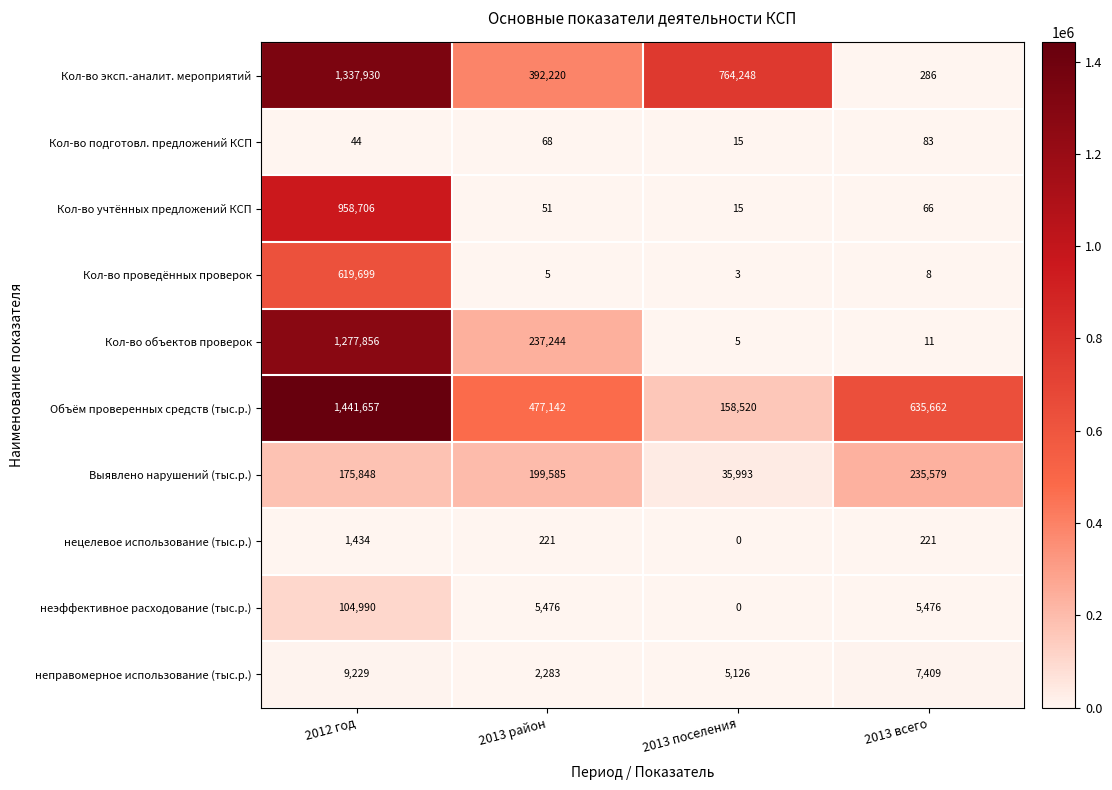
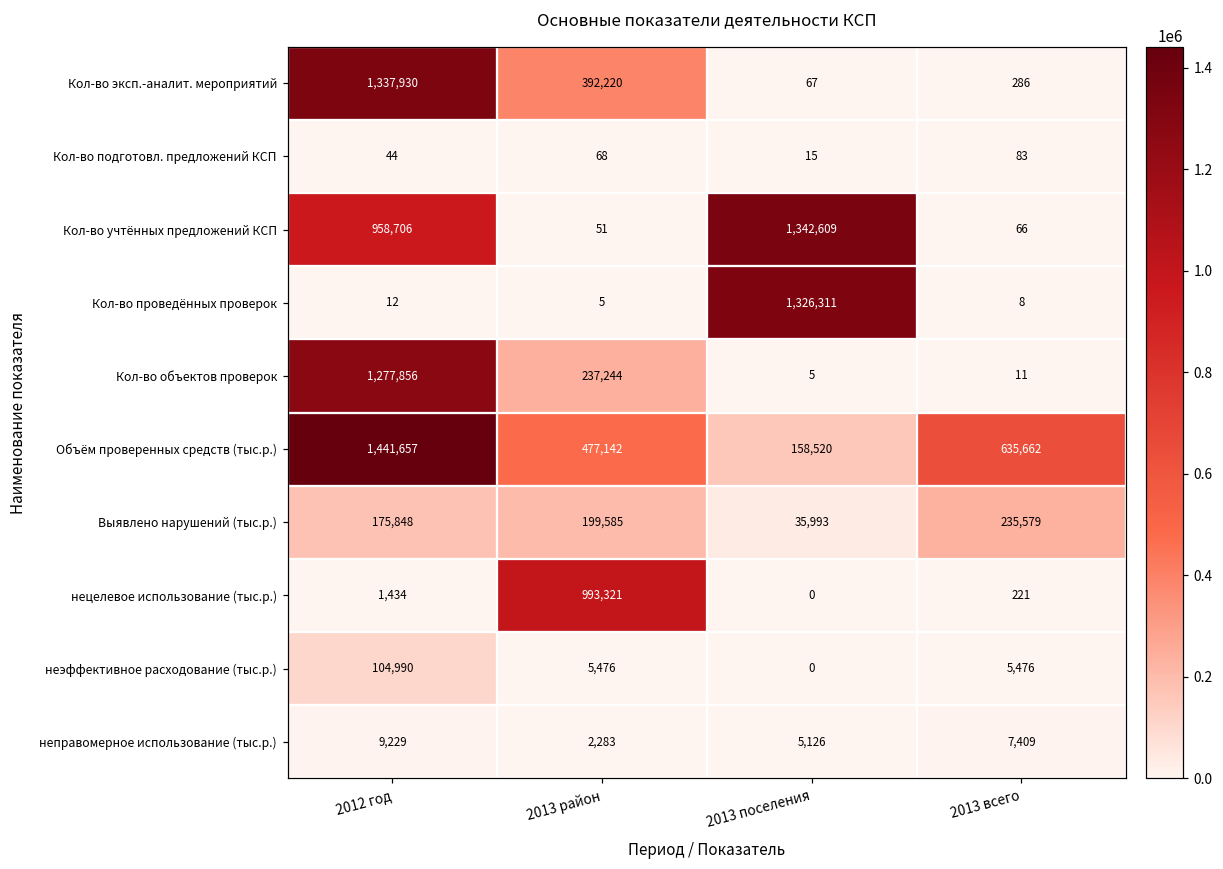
  {
    "Кол-во эксп.-аналит. мероприятий": {
      "2012 год": "1,337,930",
      "2013 район": "392,220",
-     "2013 поселения": "764,248",
+     "2013 поселения": "67",
      "2013 всего": "286"
    },
    "Кол-во подготовл. предложений КСП": {
      "2012 год": "44",
      "2013 район": "68",
      "2013 поселения": "15",
      "2013 всего": "83"
    },
    "Кол-во учтённых предложений КСП": {
      "2012 год": "958,706",
      "2013 район": "51",
-     "2013 поселения": "15",
+     "2013 поселения": "1,342,609",
      "2013 всего": "66"
    },
    "Кол-во проведённых проверок": {
-     "2012 год": "619,699",
+     "2012 год": "12",
      "2013 район": "5",
-     "2013 поселения": "3",
+     "2013 поселения": "1,326,311",
      "2013 всего": "8"
    },
    "Кол-во объектов проверок": {
      "2012 год": "1,277,856",
      "2013 район": "237,244",
      "2013 поселения": "5",
      "2013 всего": "11"
    },
    "Объём проверенных средств (тыс.р.)": {
      "2012 год": "1,441,657",
      "2013 район": "477,142",
      "2013 поселения": "158,520",
      "2013 всего": "635,662"
    },
    "Выявлено нарушений (тыс.р.)": {
      "2012 год": "175,848",
      "2013 район": "199,585",
      "2013 поселения": "35,993",
      "2013 всего": "235,579"
    },
    "нецелевое использование (тыс.р.)": {
      "2012 год": "1,434",
-     "2013 район": "221",
+     "2013 район": "993,321",
      "2013 поселения": "0",
      "2013 всего": "221"
    },
    "неэффективное расходование (тыс.р.)": {
      "2012 год": "104,990",
      "2013 район": "5,476",
      "2013 поселения": "0",
      "2013 всего": "5,476"
    },
    "неправомерное использование (тыс.р.)": {
      "2012 год": "9,229",
      "2013 район": "2,283",
      "2013 поселения": "5,126",
      "2013 всего": "7,409"
    }
  }
